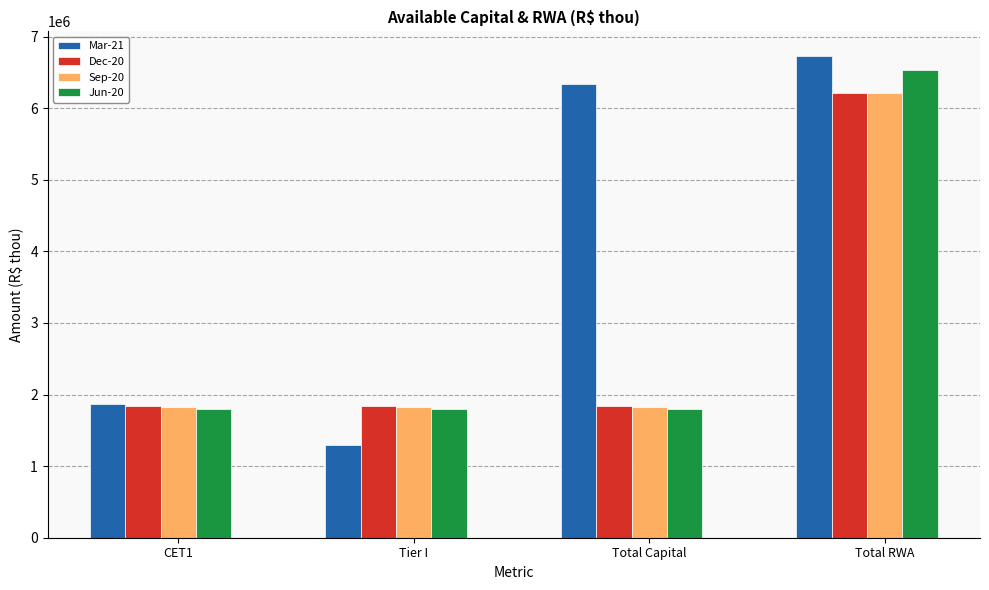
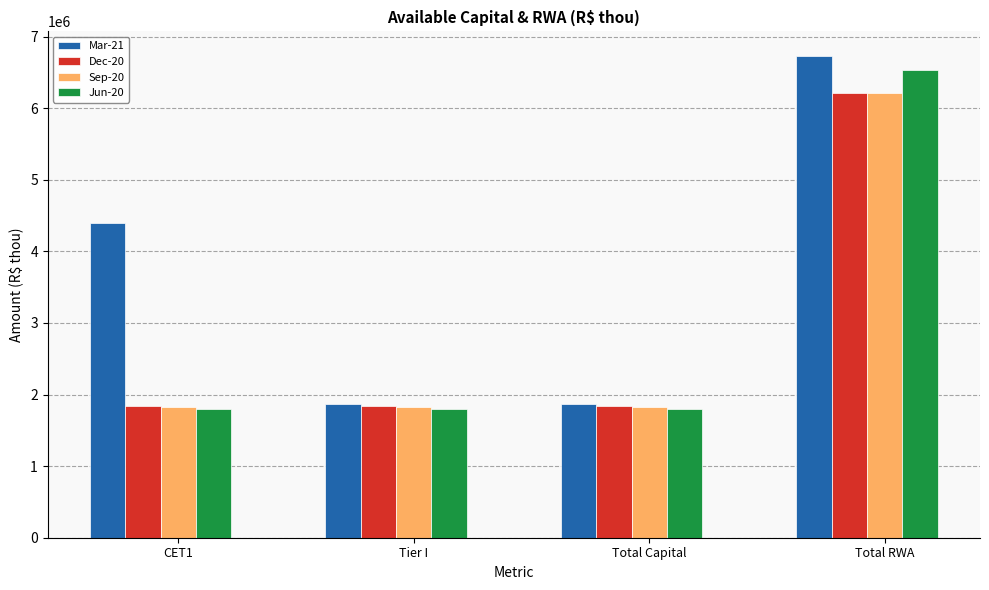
  {
    "Mar-21": {
-     "CET1": 1900000,
-     "Tier I": 1300000,
-     "Total Capital": 6300000,
+     "CET1": 4400000,
+     "Tier I": 1900000,
+     "Total Capital": 1900000,
      "Total RWA": 6700000
    },
    "Dec-20": {
      "CET1": 1800000,
      "Tier I": 1800000,
      "Total Capital": 1800000,
      "Total RWA": 6200000
    },
    "Sep-20": {
      "CET1": 1800000,
      "Tier I": 1800000,
      "Total Capital": 1800000,
      "Total RWA": 6200000
    },
    "Jun-20": {
      "CET1": 1800000,
      "Tier I": 1800000,
      "Total Capital": 1800000,
      "Total RWA": 6500000
    }
  }
